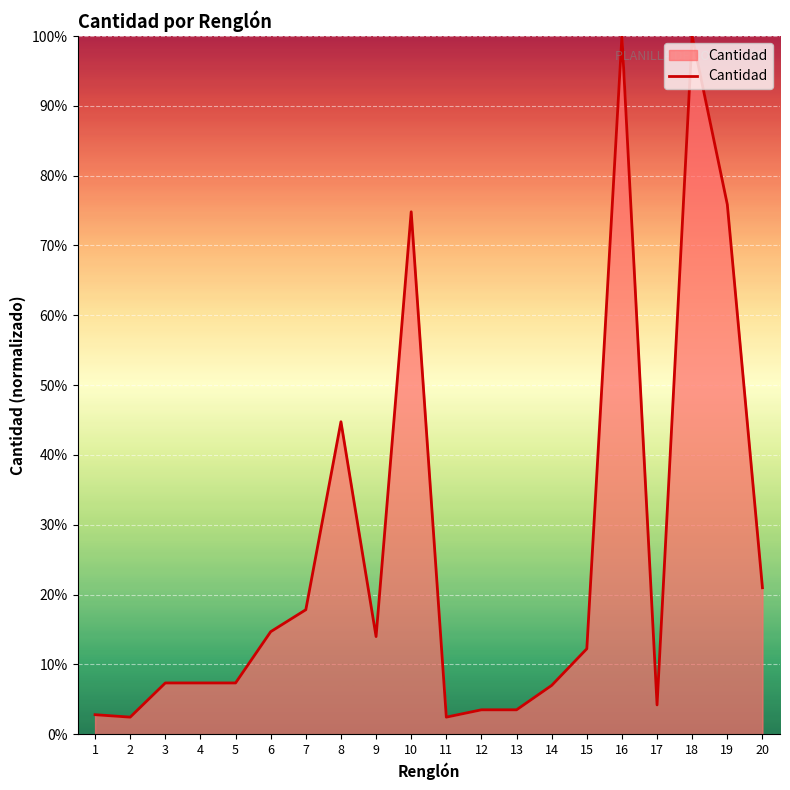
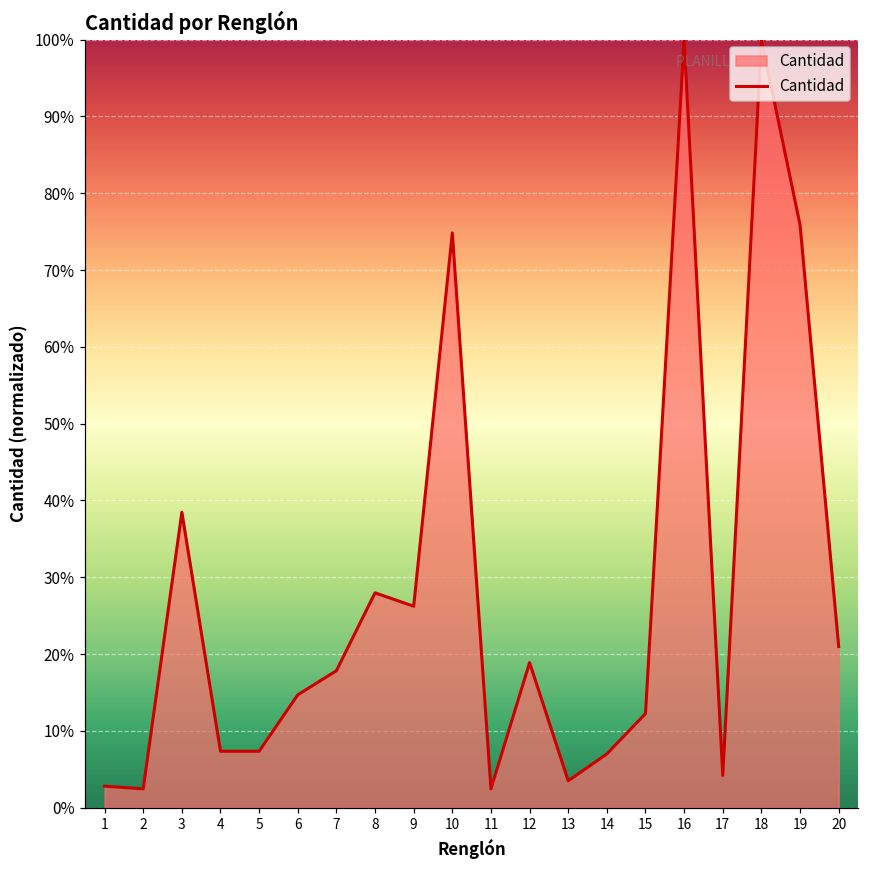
  {
    "1": "3%",
    "2": "2%",
-   "3": "7%",
+   "3": "38%",
    "4": "7%",
    "5": "7%",
    "6": "15%",
    "7": "18%",
-   "8": "45%",
-   "9": "14%",
+   "8": "28%",
+   "9": "26%",
    "10": "75%",
    "11": "2%",
-   "12": "3%",
+   "12": "19%",
    "13": "3%",
    "14": "7%",
    "15": "12%",
    "16": "100%",
    "17": "4%",
    "18": "100%",
    "19": "76%",
    "20": "21%"
  }
